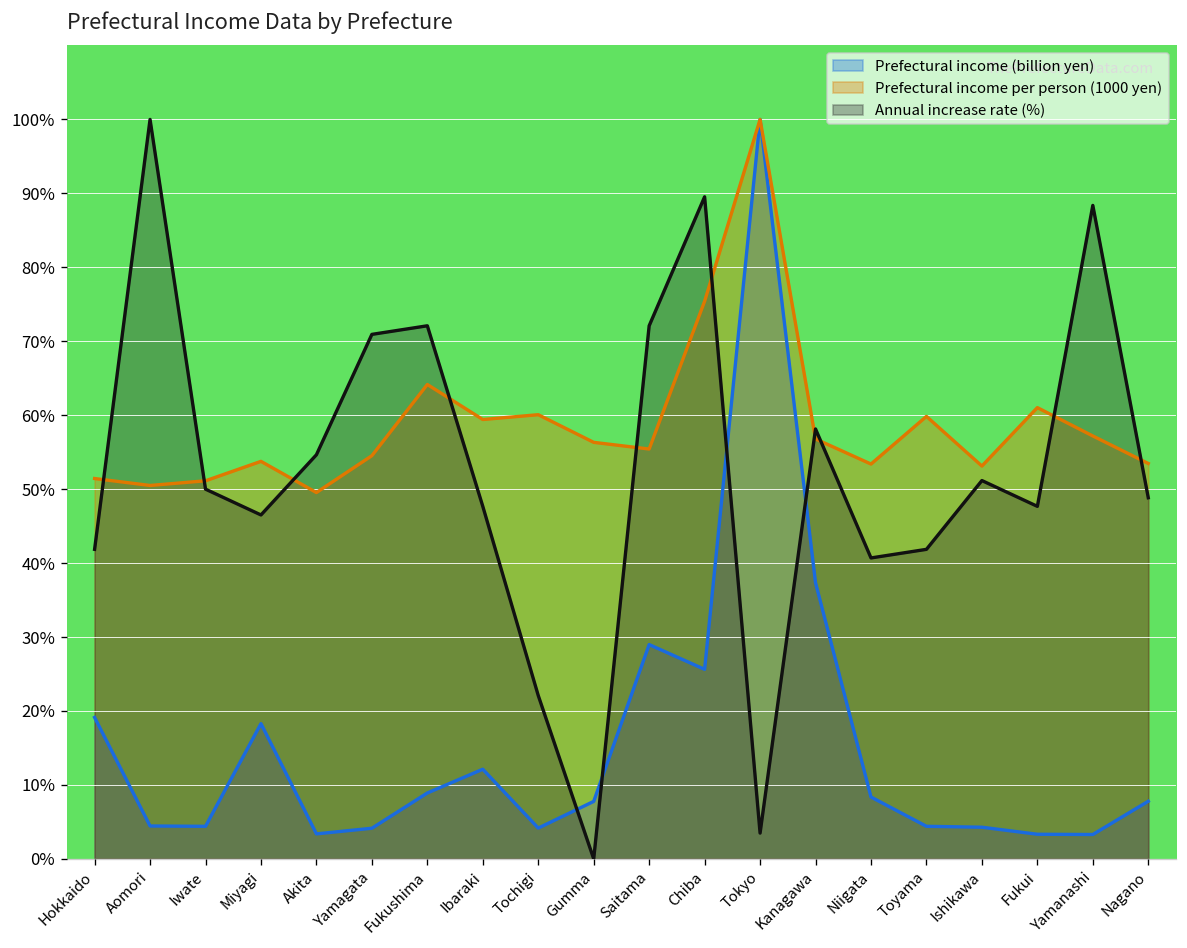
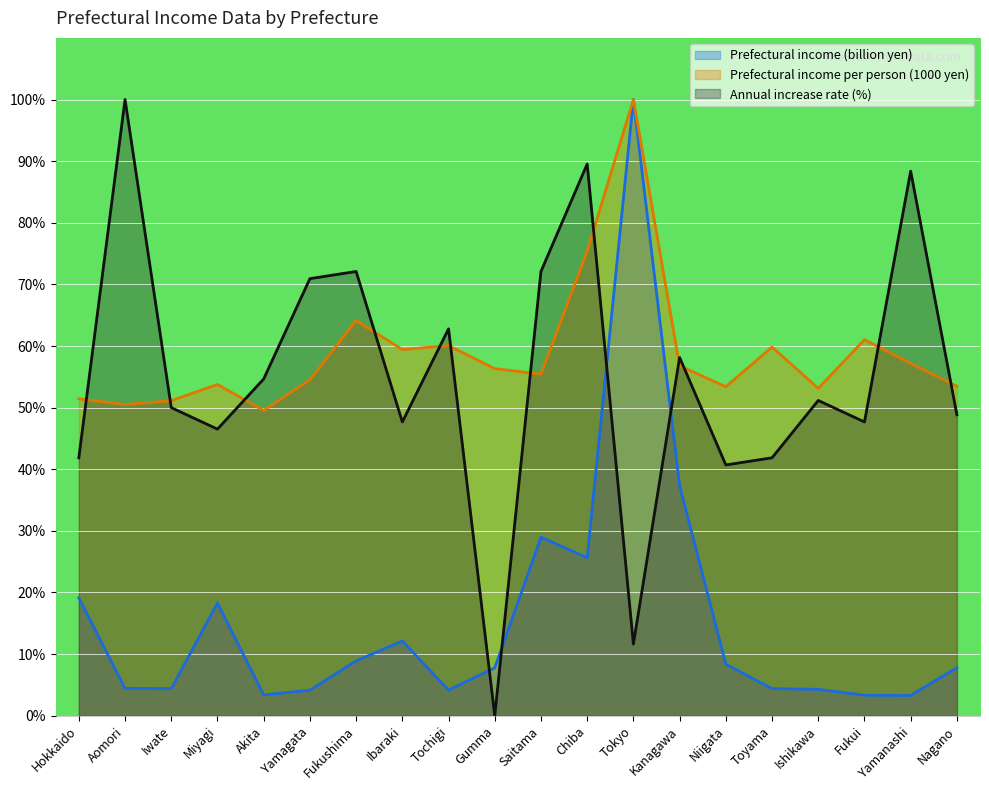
  {
    "Prefectural income (billion yen)": {
      "Hokkaido": "19%",
      "Aomori": "4%",
      "Iwate": "4%",
      "Miyagi": "18%",
      "Akita": "3%",
      "Yamagata": "4%",
      "Fukushima": "9%",
      "Ibaraki": "12%",
      "Tochigi": "4%",
      "Gumma": "8%",
      "Saitama": "29%",
      "Chiba": "26%",
      "Kanagawa": "37%",
      "Niigata": "8%",
      "Toyama": "4%",
      "Ishikawa": "4%",
      "Fukui": "3%",
      "Yamanashi": "3%",
      "Nagano": "8%"
    },
    "Prefectural income per person (1000 yen)": {
      "Hokkaido": "51%",
      "Aomori": "50%",
      "Iwate": "51%",
      "Miyagi": "54%",
      "Akita": "50%",
      "Yamagata": "55%",
      "Fukushima": "64%",
      "Ibaraki": "59%",
      "Tochigi": "60%",
      "Gumma": "56%",
      "Saitama": "55%",
      "Chiba": "75%",
      "Kanagawa": "57%",
      "Niigata": "53%",
      "Toyama": "60%",
      "Ishikawa": "53%",
      "Fukui": "61%",
      "Yamanashi": "57%",
      "Nagano": "53%"
    },
    "Annual increase rate (%)": {
      "Hokkaido": "42%",
      "Aomori": "100%",
      "Iwate": "50%",
      "Miyagi": "47%",
      "Akita": "55%",
      "Yamagata": "71%",
      "Fukushima": "72%",
      "Ibaraki": "48%",
-     "Tochigi": "22%",
+     "Tochigi": "63%",
      "Gumma": "0%",
      "Saitama": "72%",
      "Chiba": "90%",
-     "Tokyo": "3%",
+     "Tokyo": "12%",
      "Kanagawa": "58%",
      "Niigata": "41%",
      "Toyama": "42%",
      "Ishikawa": "51%",
      "Fukui": "48%",
      "Yamanashi": "88%",
      "Nagano": "49%"
    }
  }
